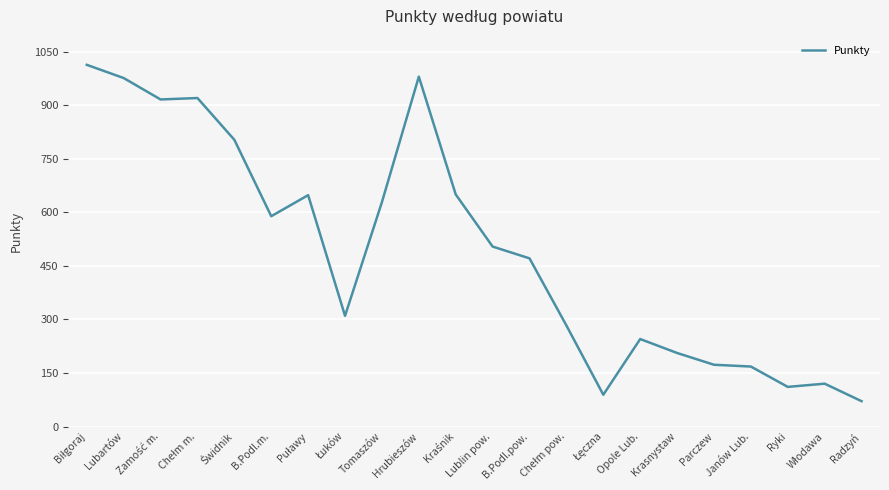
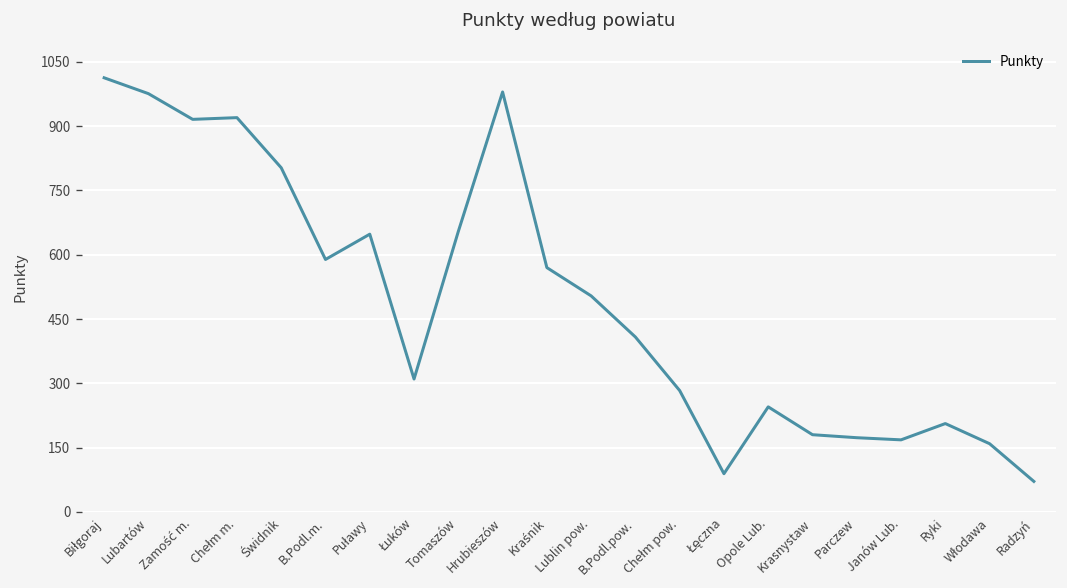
  {
    "Biłgoraj": 1010,
    "Lubartów": 980,
    "Zamość m.": 920,
    "Chełm m.": 920,
    "Świdnik": 800,
    "B.Podl.m.": 590,
    "Puławy": 650,
    "Łuków": 310,
-   "Tomaszów": 630,
+   "Tomaszów": 650,
    "Hrubieszów": 980,
-   "Kraśnik": 650,
+   "Kraśnik": 570,
    "Lublin pow.": 500,
-   "B.Podl.pow.": 470,
+   "B.Podl.pow.": 410,
    "Chełm pow.": 280,
    "Łęczna": 90,
    "Opole Lub.": 250,
-   "Krasnystaw": 210,
+   "Krasnystaw": 180,
    "Parczew": 170,
    "Janów Lub.": 170,
-   "Ryki": 110,
-   "Włodawa": 120,
+   "Ryki": 210,
+   "Włodawa": 160,
    "Radzyń": 70
  }
